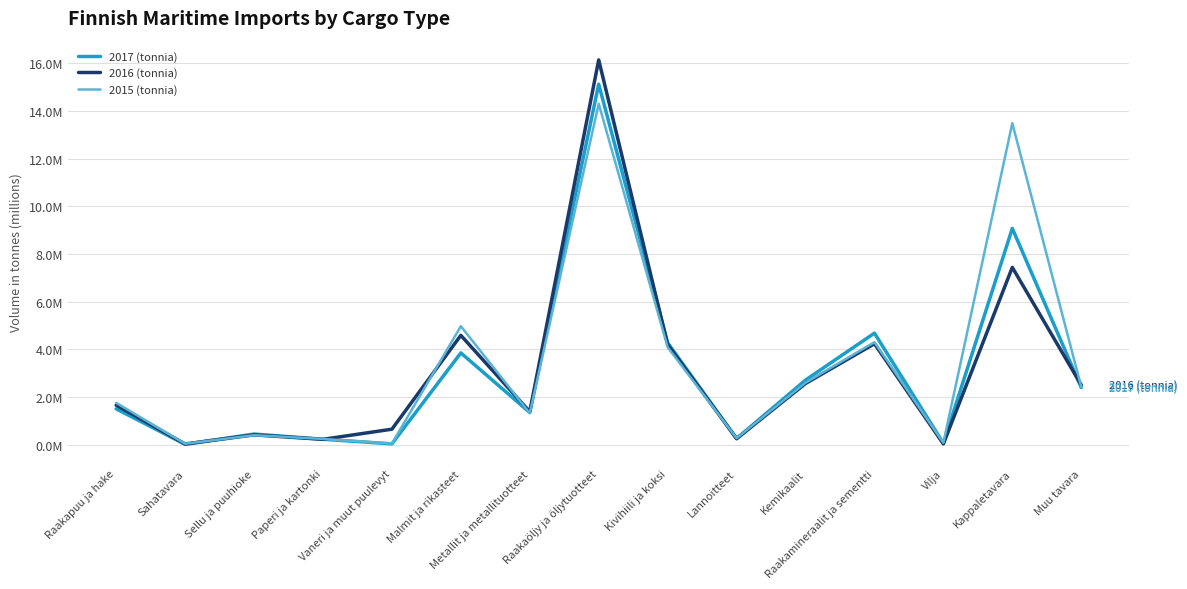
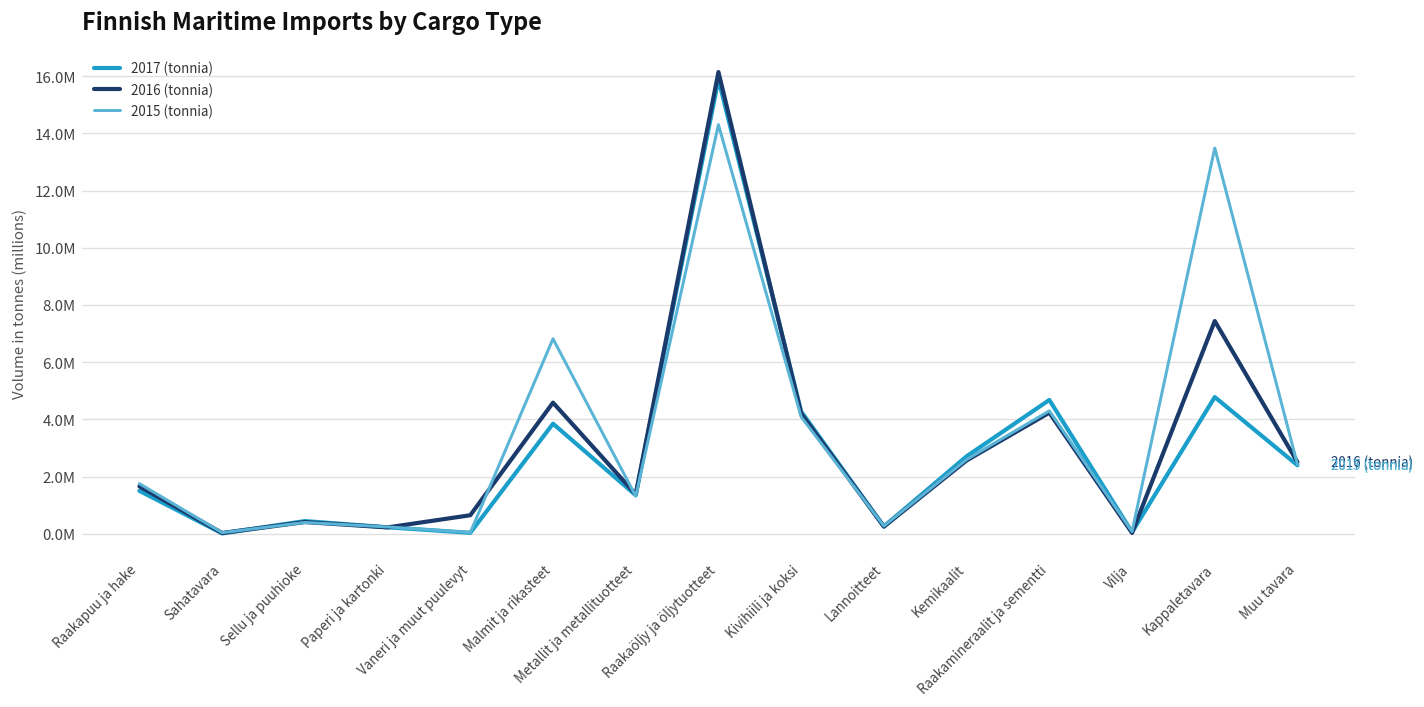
  {
    "2017 (tonnia)": {
      "Raakapuu ja hake": 1500000,
      "Malmit ja rikasteet": 3900000,
-     "Raakaöljy ja öljytuotteet": 15100000,
+     "Raakaöljy ja öljytuotteet": 15900000,
      "Kemikaalit": 2700000,
      "Raakamineraalit ja sementti": 4700000,
-     "Kappaletavara": 9100000
+     "Kappaletavara": 4800000
    },
    "2016 (tonnia)": {
      "Vaneri ja muut puulevyt": 700000,
      "Malmit ja rikasteet": 4600000,
      "Raakaöljy ja öljytuotteet": 16100000,
      "Kappaletavara": 7400000
    },
    "2015 (tonnia)": {
-     "Malmit ja rikasteet": 5000000,
+     "Malmit ja rikasteet": 6800000,
      "Raakaöljy ja öljytuotteet": 14300000,
      "Kivihiili ja koksi": 4100000,
      "Kappaletavara": 13500000
    }
  }
